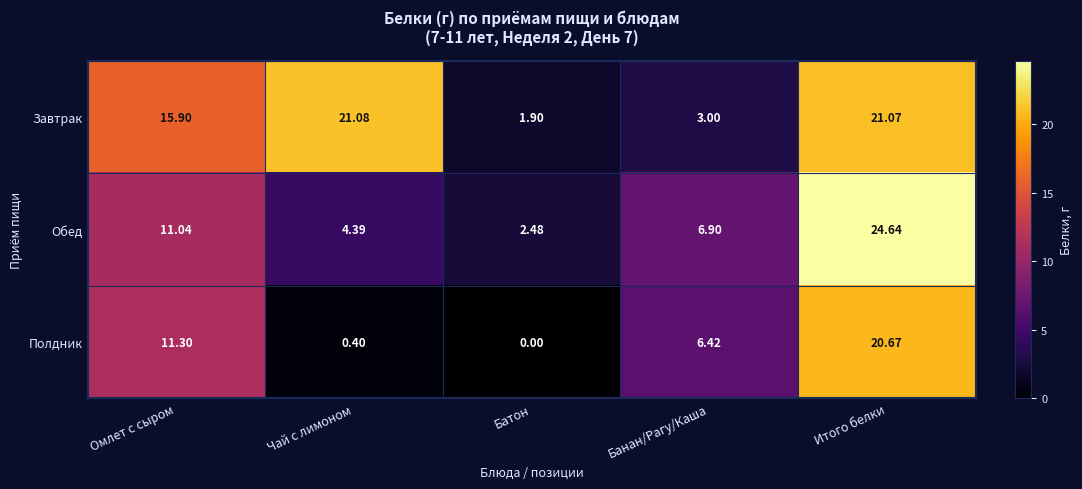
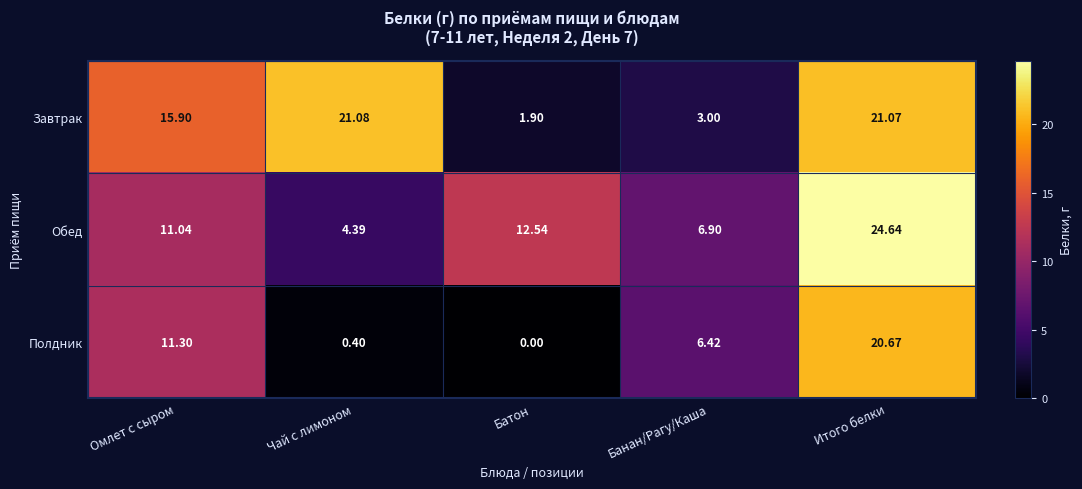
  {
    "Завтрак": {
      "Омлет с сыром": 15.90,
      "Чай с лимоном": 21.08,
      "Батон": 1.90,
      "Банан/Рагу/Каша": 3.00,
      "Итого белки": 21.07
    },
    "Обед": {
      "Омлет с сыром": 11.04,
      "Чай с лимоном": 4.39,
-     "Батон": 2.48,
+     "Батон": 12.54,
      "Банан/Рагу/Каша": 6.90,
      "Итого белки": 24.64
    },
    "Полдник": {
      "Омлет с сыром": 11.30,
      "Чай с лимоном": 0.40,
      "Батон": 0.00,
      "Банан/Рагу/Каша": 6.42,
      "Итого белки": 20.67
    }
  }
